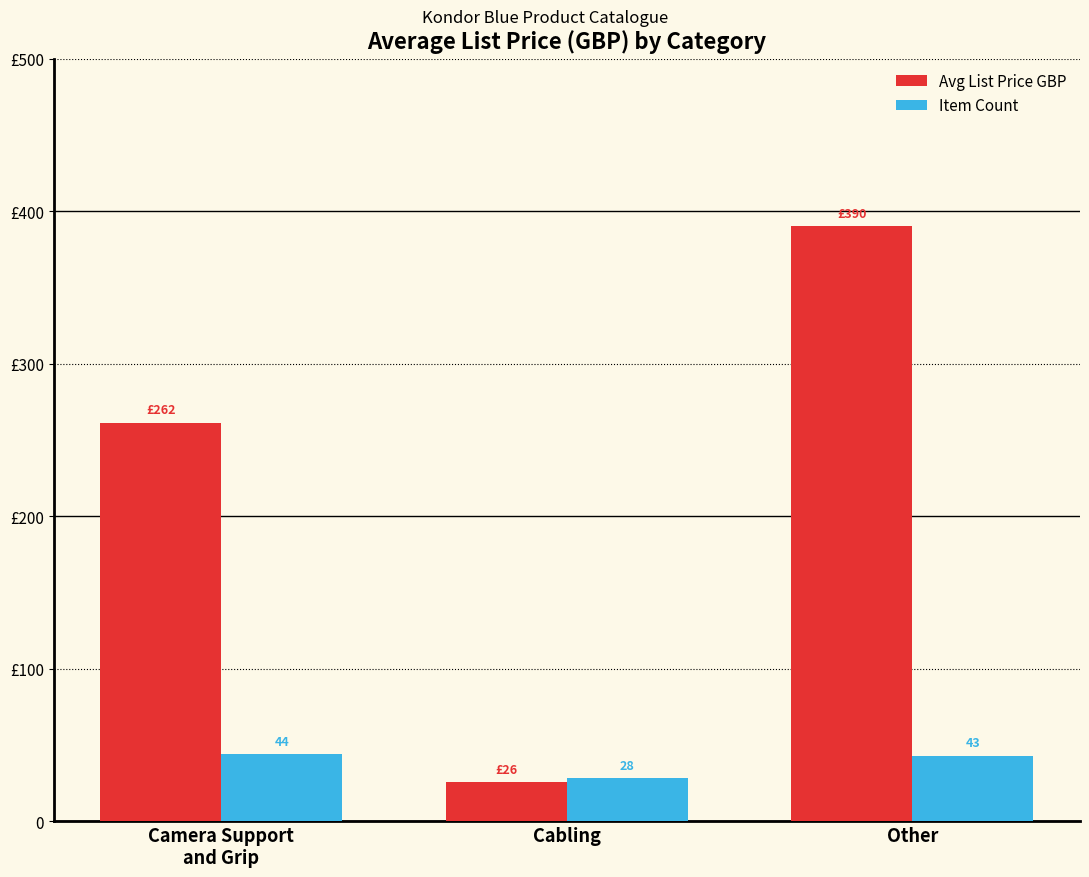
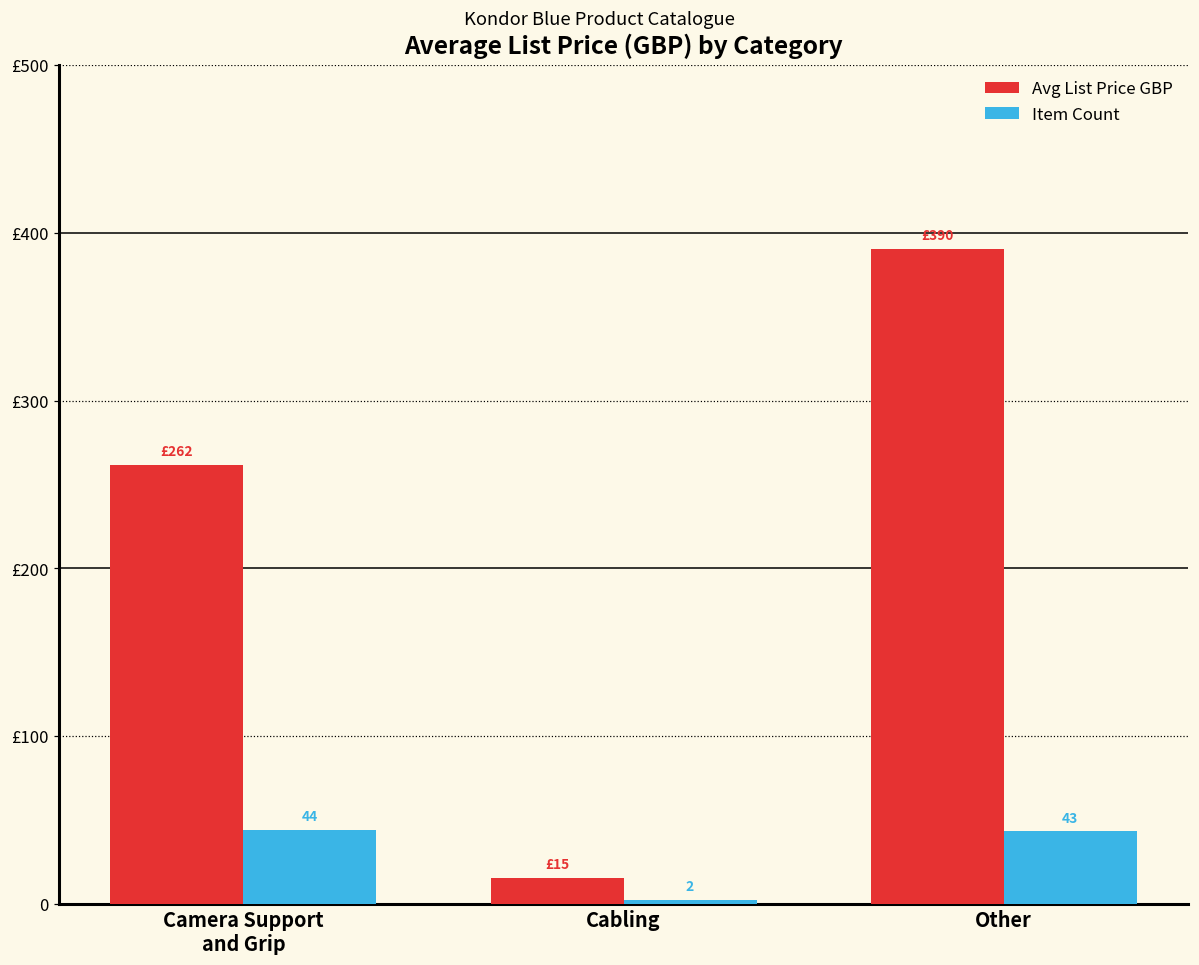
  {
    "Avg List Price GBP": {
      "Camera Support and Grip": "£262",
-     "Cabling": "£26",
+     "Cabling": "£15",
      "Other": "£390"
    },
    "Item Count": {
      "Camera Support and Grip": "44",
-     "Cabling": "28",
+     "Cabling": "2",
      "Other": "43"
    }
  }
